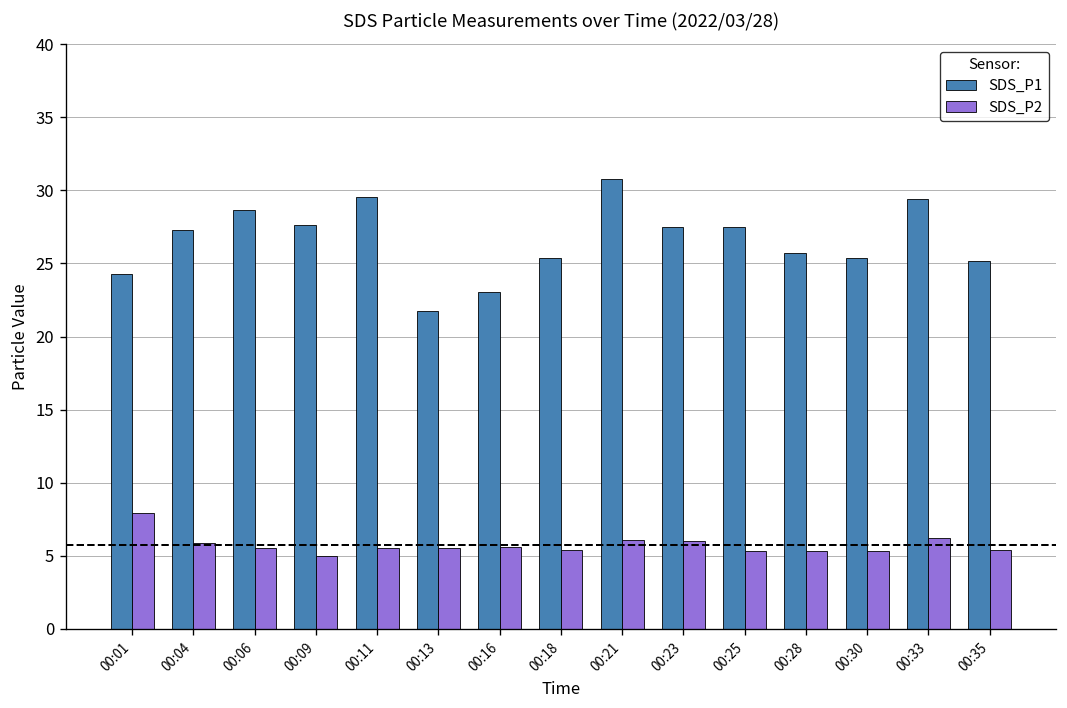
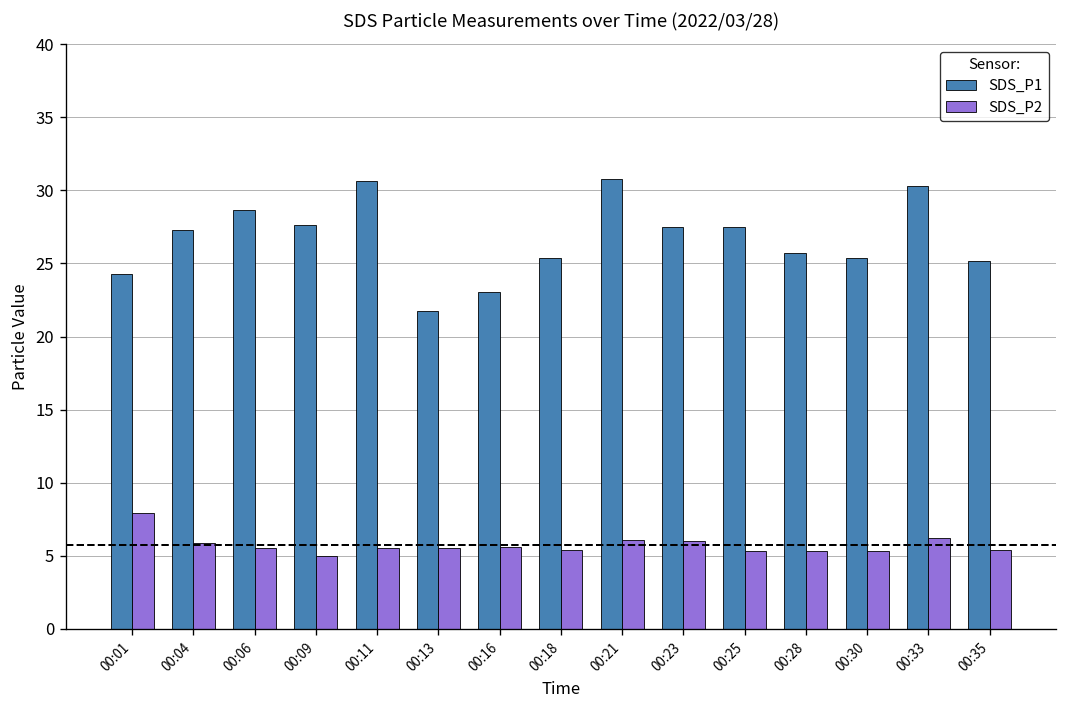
  {
    "SDS_P1": {
      "00:01": 24.3,
      "00:04": 27.3,
      "00:06": 28.7,
      "00:09": 27.6,
-     "00:11": 29.6,
+     "00:11": 30.7,
      "00:13": 21.7,
      "00:16": 23.1,
      "00:18": 25.4,
      "00:21": 30.8,
      "00:23": 27.5,
      "00:25": 27.5,
      "00:28": 25.7,
      "00:30": 25.4,
-     "00:33": 29.4,
+     "00:33": 30.3,
      "00:35": 25.2
    },
    "SDS_P2": {
      "00:01": 7.9,
      "00:04": 5.9,
      "00:06": 5.5,
      "00:09": 5.0,
      "00:11": 5.6,
      "00:13": 5.6,
      "00:16": 5.6,
      "00:18": 5.4,
      "00:21": 6.1,
      "00:23": 6.0,
      "00:25": 5.4,
      "00:28": 5.4,
      "00:30": 5.3,
      "00:33": 6.2,
      "00:35": 5.4
    }
  }
